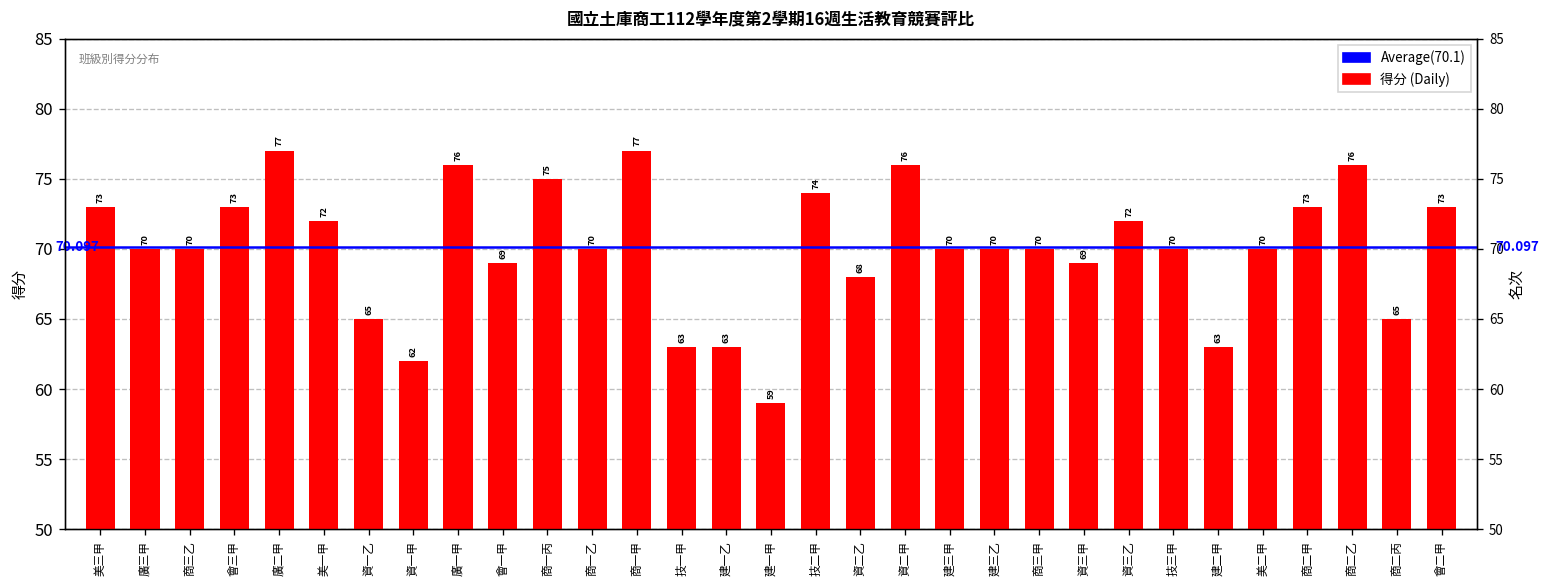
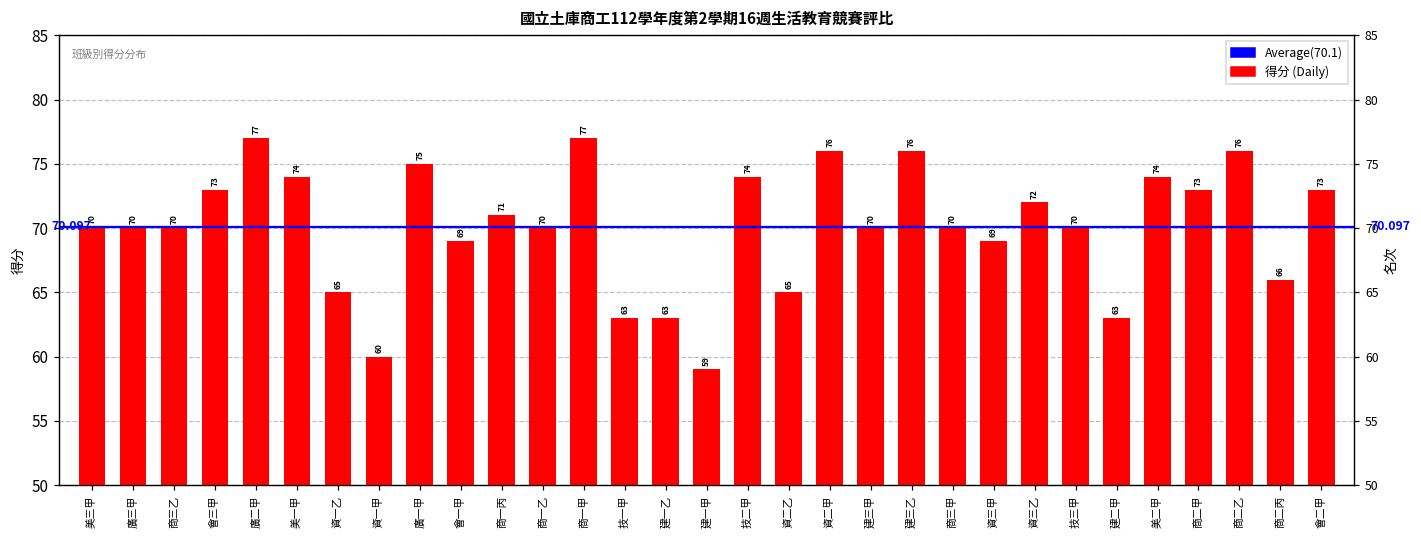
  {
-   "美三甲": 73,
+   "美三甲": 70,
    "廣三甲": 70,
    "商三乙": 70,
    "會三甲": 73,
    "廣二甲": 77,
-   "美一甲": 72,
+   "美一甲": 74,
    "資一乙": 65,
-   "資一甲": 62,
-   "廣一甲": 76,
+   "資一甲": 60,
+   "廣一甲": 75,
    "會一甲": 69,
-   "商一丙": 75,
+   "商一丙": 71,
    "商一乙": 70,
    "商一甲": 77,
    "技一甲": 63,
    "建一乙": 63,
    "建一甲": 59,
    "技二甲": 74,
-   "資二乙": 68,
+   "資二乙": 65,
    "資二甲": 76,
    "建三甲": 70,
-   "建三乙": 70,
+   "建三乙": 76,
    "商三甲": 70,
    "資三甲": 69,
    "資三乙": 72,
    "技三甲": 70,
    "建二甲": 63,
-   "美二甲": 70,
+   "美二甲": 74,
    "商二甲": 73,
    "商二乙": 76,
-   "商二丙": 65,
+   "商二丙": 66,
    "會二甲": 73
  }
